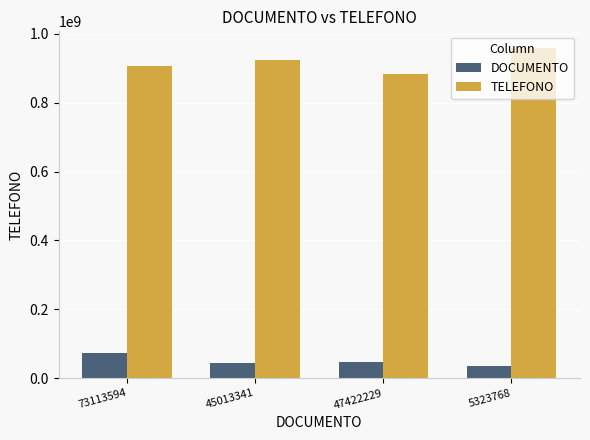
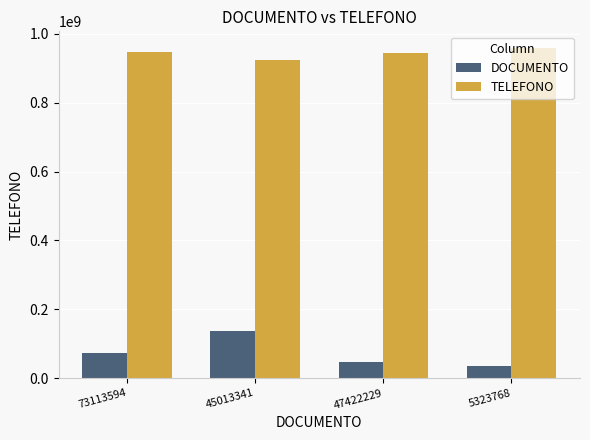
  {
    "DOCUMENTO": {
      "73113594": 70000000,
-     "45013341": 50000000,
+     "45013341": 140000000,
      "47422229": 50000000,
      "5323768": 40000000
    },
    "TELEFONO": {
-     "73113594": 910000000,
+     "73113594": 950000000,
      "45013341": 930000000,
-     "47422229": 880000000
+     "47422229": 950000000
    }
  }
